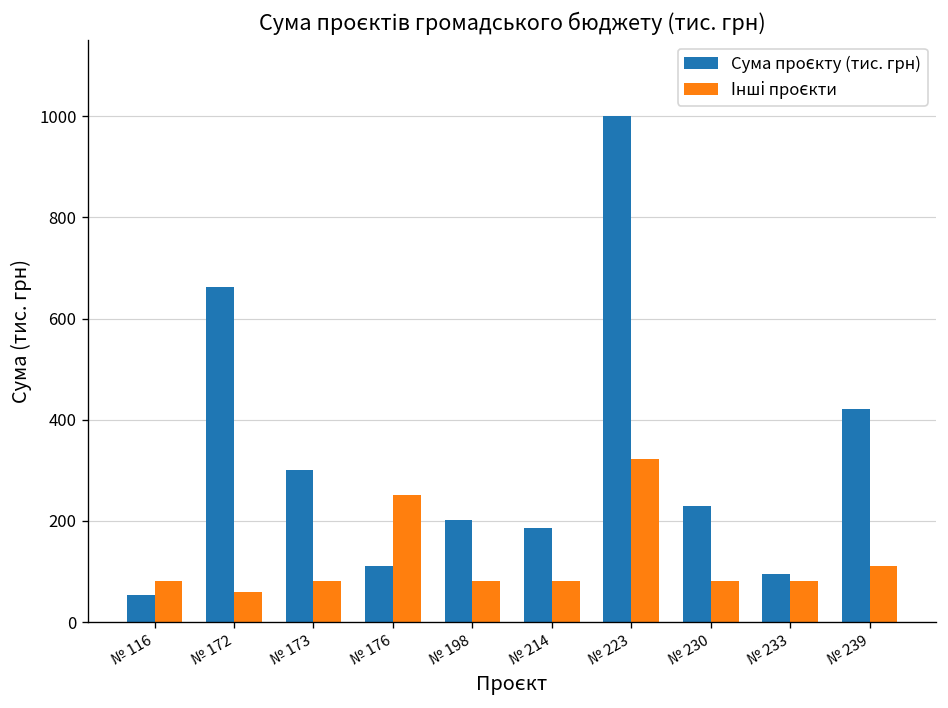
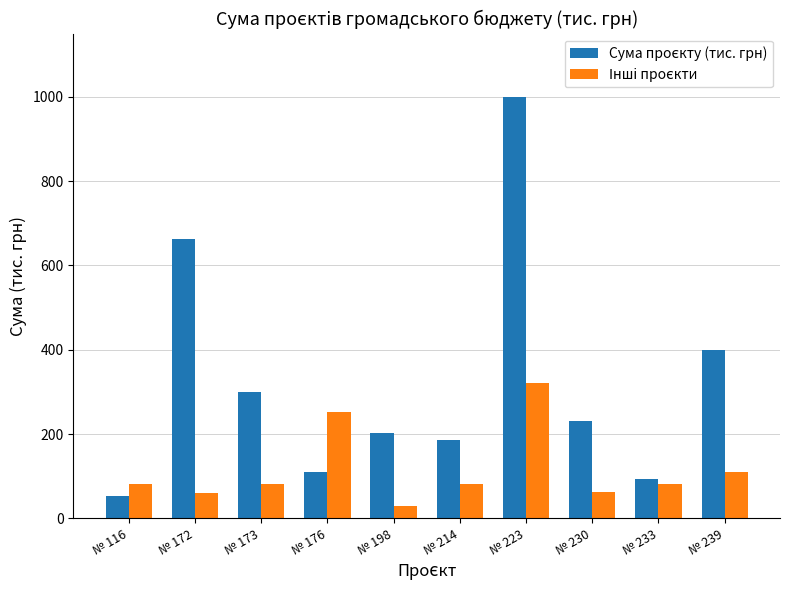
  {
    "Сума проєкту (тис. грн)": {
      "№ 116": 50,
      "№ 172": 660,
      "№ 173": 300,
      "№ 176": 110,
      "№ 198": 200,
      "№ 214": 190,
      "№ 223": 1000,
      "№ 230": 230,
      "№ 233": 90,
-     "№ 239": 420
+     "№ 239": 400
    },
    "Інші проєкти": {
      "№ 116": 80,
      "№ 172": 60,
      "№ 173": 80,
      "№ 176": 250,
-     "№ 198": 80,
+     "№ 198": 30,
      "№ 214": 80,
      "№ 223": 320,
-     "№ 230": 80,
+     "№ 230": 60,
      "№ 233": 80,
      "№ 239": 110
    }
  }
